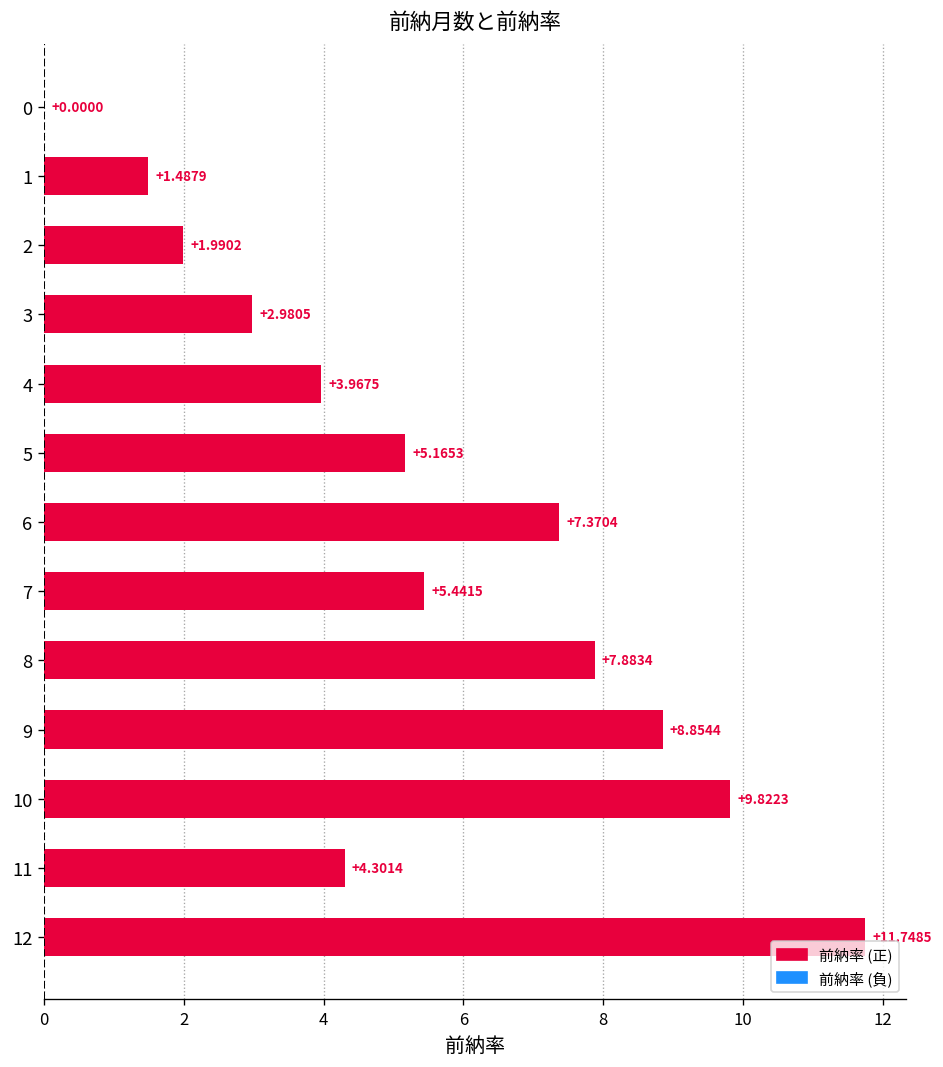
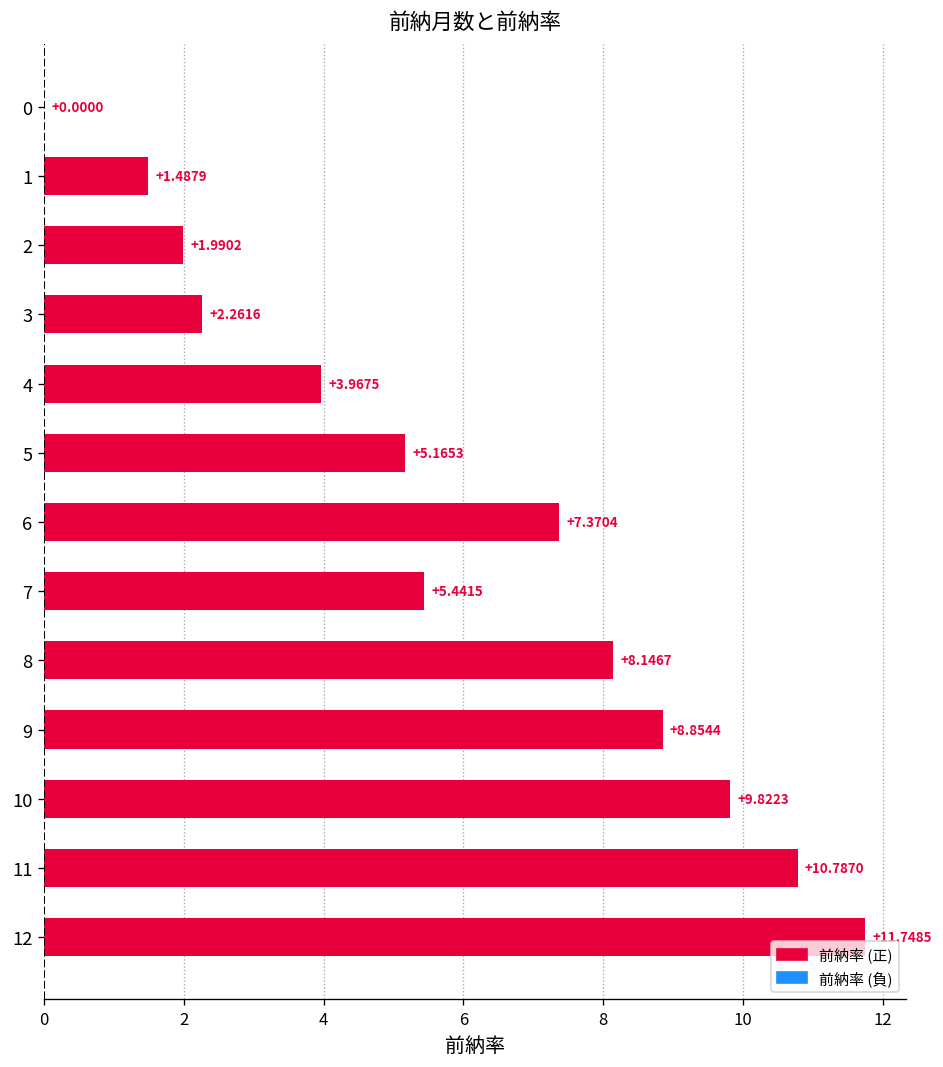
  {
    "0": "+0.0000",
    "1": "+1.4879",
    "2": "+1.9902",
-   "3": "+2.9805",
+   "3": "+2.2616",
    "4": "+3.9675",
    "5": "+5.1653",
    "6": "+7.3704",
    "7": "+5.4415",
-   "8": "+7.8834",
+   "8": "+8.1467",
    "9": "+8.8544",
    "10": "+9.8223",
-   "11": "+4.3014"
+   "11": "+10.7870"
  }
